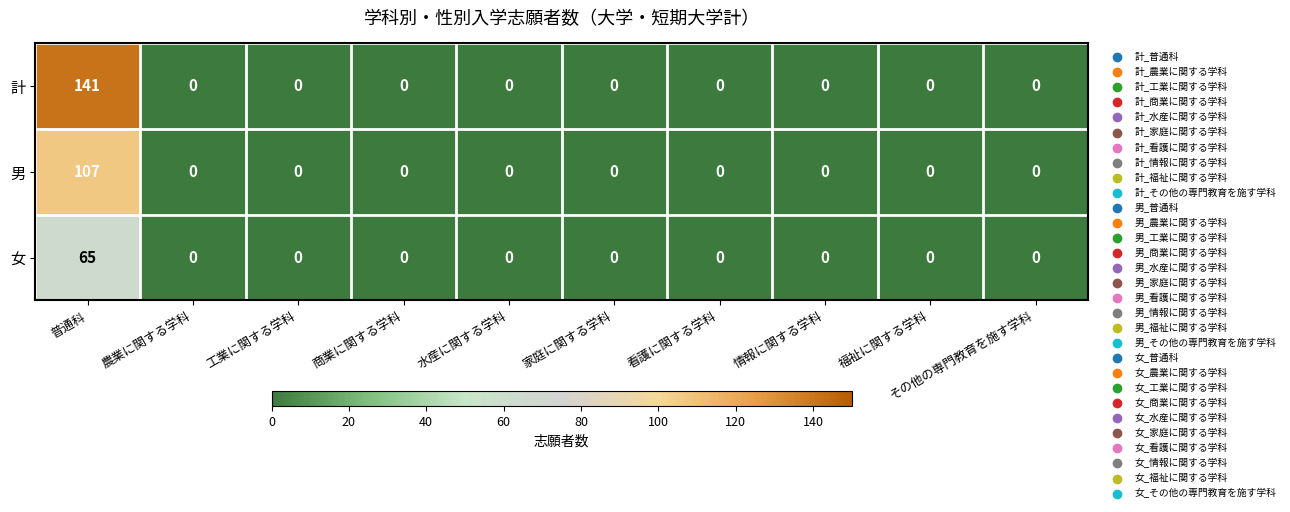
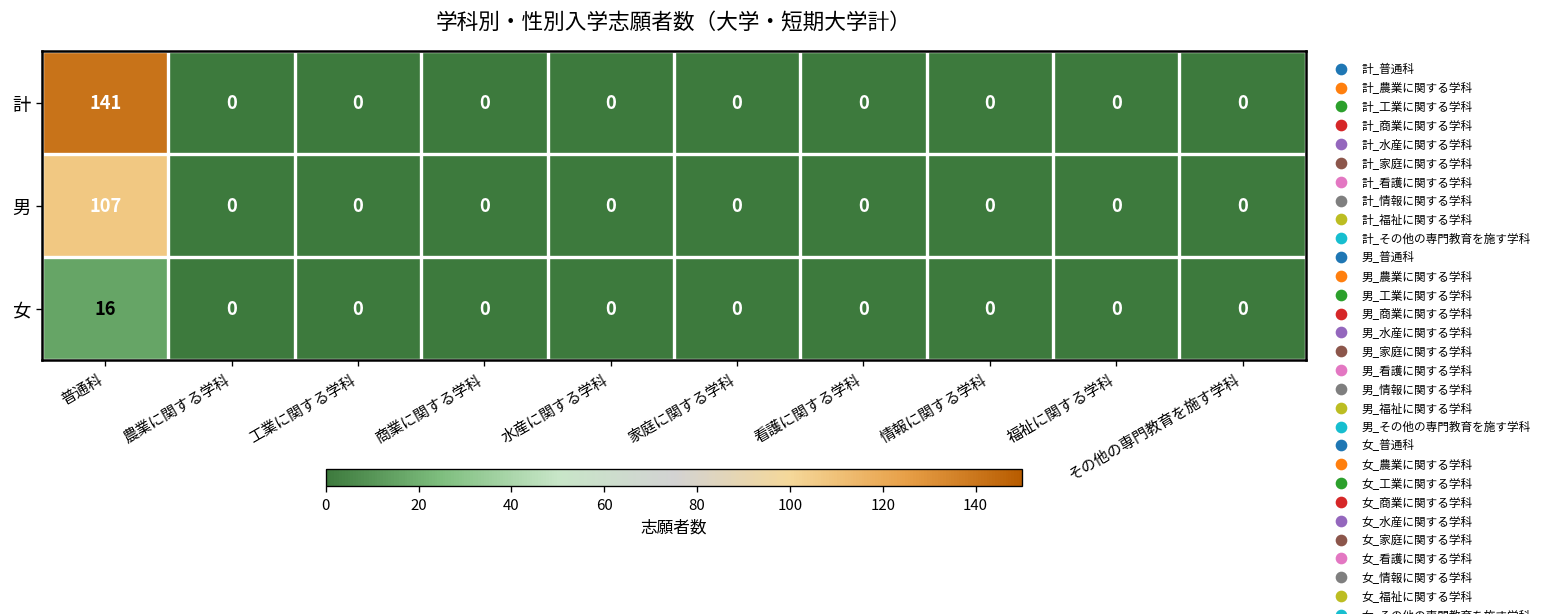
  {
    "計": {
      "普通科": 141,
      "農業に関する学科": 0,
      "工業に関する学科": 0,
      "商業に関する学科": 0,
      "水産に関する学科": 0,
      "家庭に関する学科": 0,
      "看護に関する学科": 0,
      "情報に関する学科": 0,
      "福祉に関する学科": 0,
      "その他の専門教育を施す学科": 0
    },
    "男": {
      "普通科": 107,
      "農業に関する学科": 0,
      "工業に関する学科": 0,
      "商業に関する学科": 0,
      "水産に関する学科": 0,
      "家庭に関する学科": 0,
      "看護に関する学科": 0,
      "情報に関する学科": 0,
      "福祉に関する学科": 0,
      "その他の専門教育を施す学科": 0
    },
    "女": {
-     "普通科": 65,
+     "普通科": 16,
      "農業に関する学科": 0,
      "工業に関する学科": 0,
      "商業に関する学科": 0,
      "水産に関する学科": 0,
      "家庭に関する学科": 0,
      "看護に関する学科": 0,
      "情報に関する学科": 0,
      "福祉に関する学科": 0,
      "その他の専門教育を施す学科": 0
    }
  }
